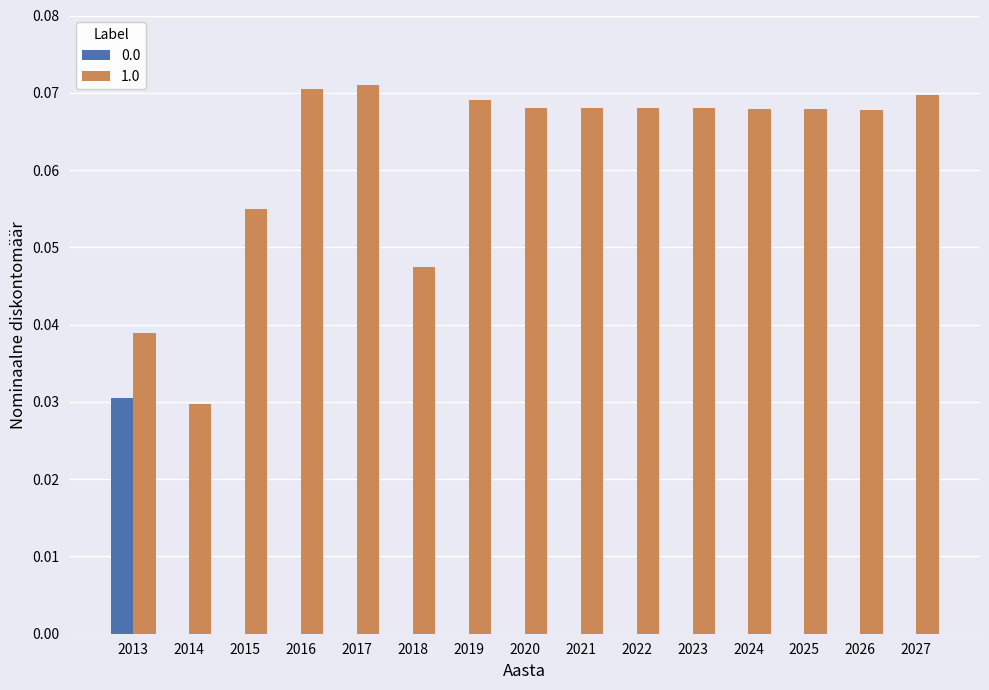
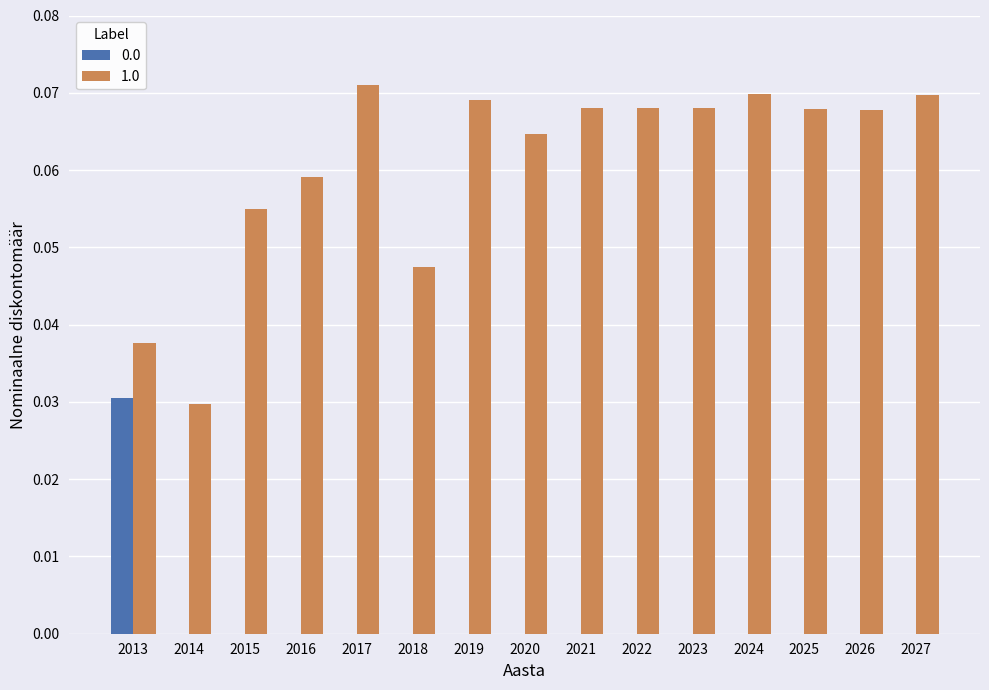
  {
    "0.0": {
      "2013": 0.031,
      "2014": 0.000,
      "2015": 0.000,
      "2016": 0.000,
      "2017": 0.000,
      "2018": 0.000,
      "2019": 0.000,
      "2020": 0.000,
      "2021": 0.000,
      "2022": 0.000,
      "2023": 0.000,
      "2024": 0.000,
      "2025": 0.000,
      "2026": 0.000,
      "2027": 0.000
    },
    "1.0": {
-     "2013": 0.039,
+     "2013": 0.038,
      "2014": 0.030,
      "2015": 0.055,
-     "2016": 0.070,
+     "2016": 0.059,
      "2017": 0.071,
      "2018": 0.047,
      "2019": 0.069,
-     "2020": 0.068,
+     "2020": 0.065,
      "2021": 0.068,
      "2022": 0.068,
      "2023": 0.068,
-     "2024": 0.068,
+     "2024": 0.070,
      "2025": 0.068,
      "2026": 0.068,
      "2027": 0.070
    }
  }
